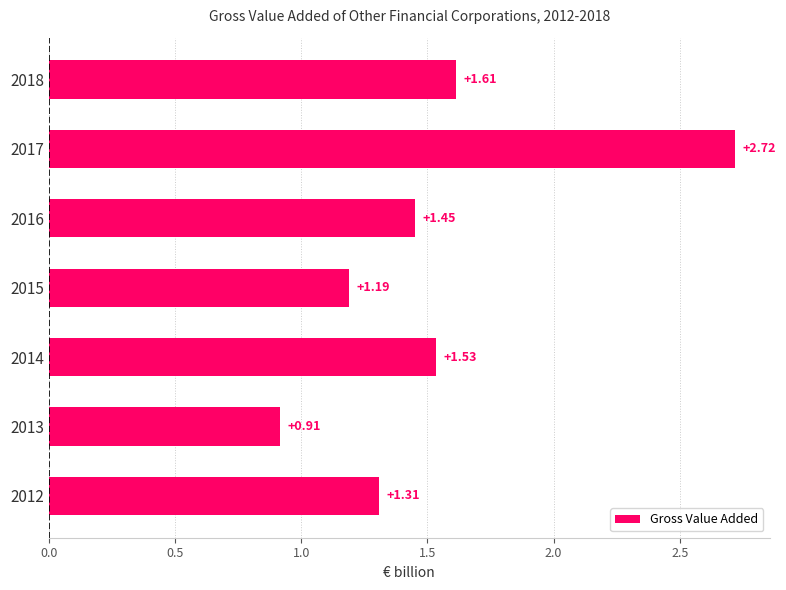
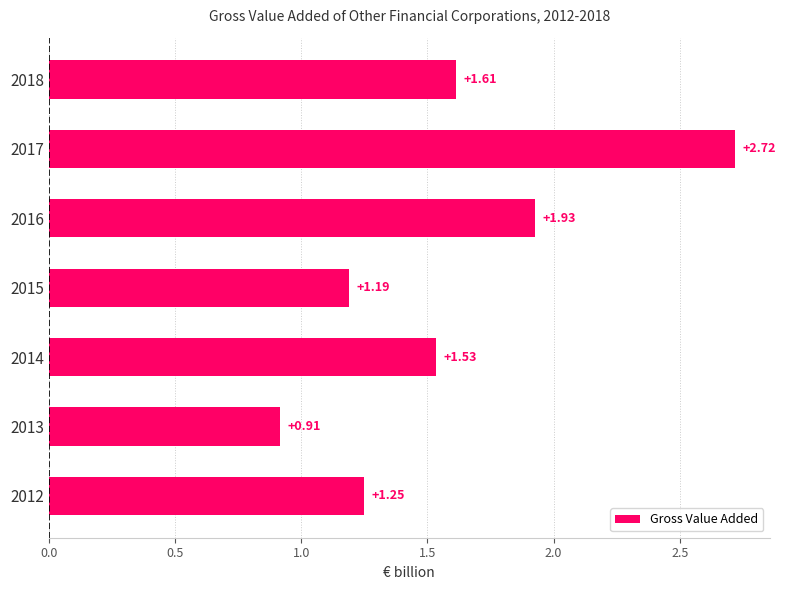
  {
    "2018": "+1.61",
    "2017": "+2.72",
-   "2016": "+1.45",
+   "2016": "+1.93",
    "2015": "+1.19",
    "2014": "+1.53",
    "2013": "+0.91",
-   "2012": "+1.31"
+   "2012": "+1.25"
  }
